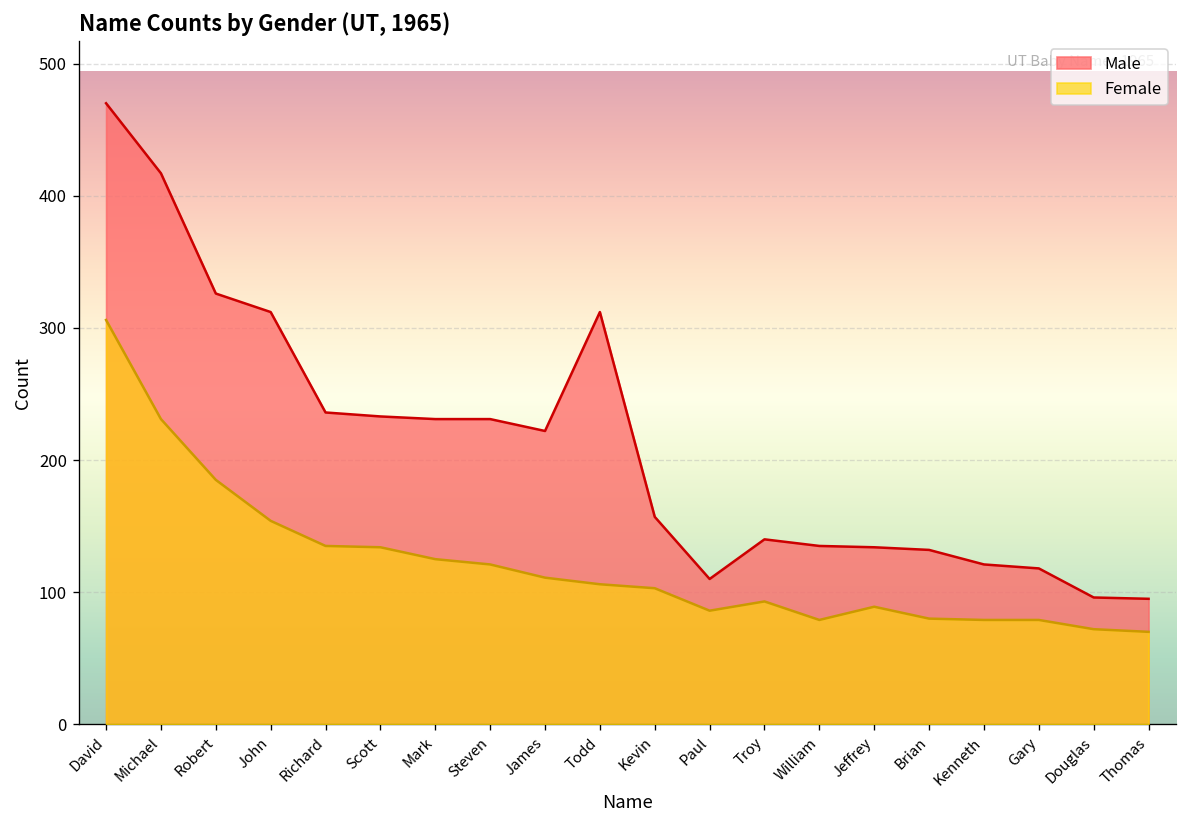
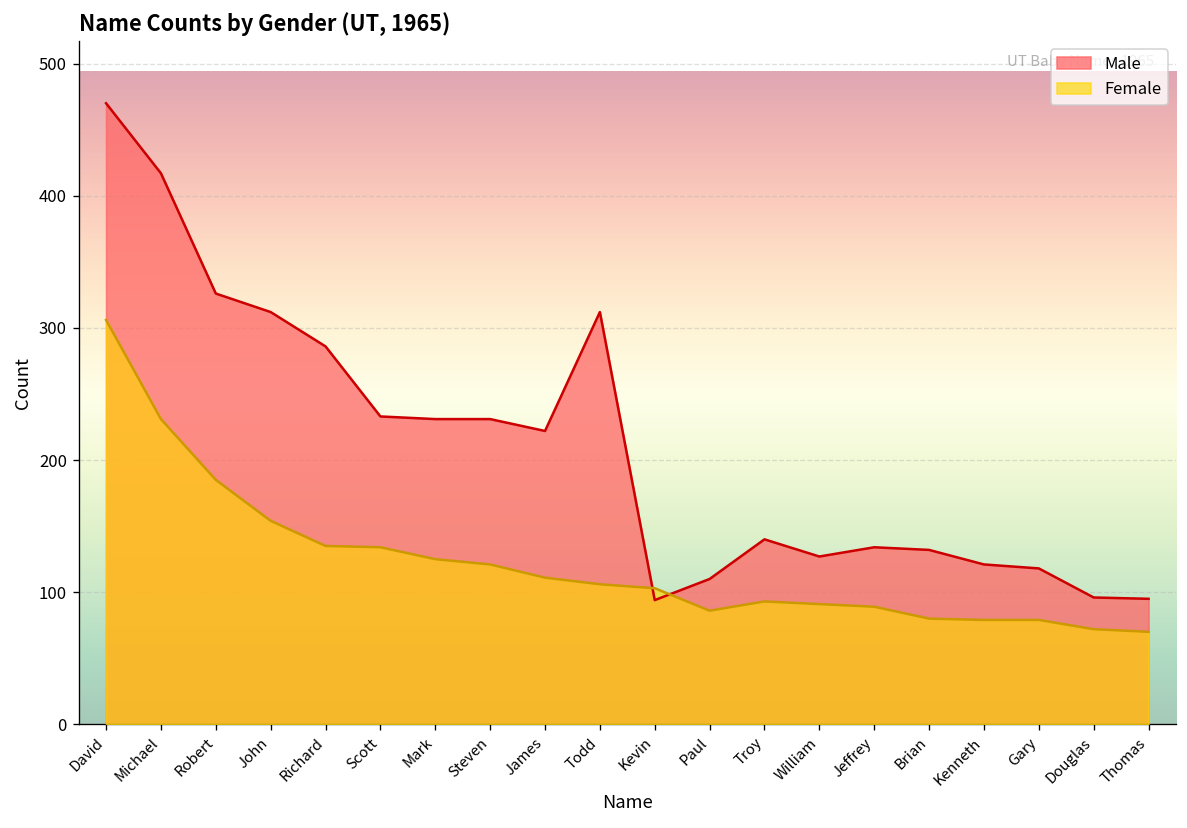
  {
    "Male": {
      "David": 470,
      "Michael": 417,
      "Robert": 326,
      "John": 312,
-     "Richard": 236,
+     "Richard": 286,
      "Scott": 233,
      "Mark": 231,
      "Steven": 231,
      "James": 222,
      "Todd": 312,
-     "Kevin": 157,
+     "Kevin": 94,
      "Paul": 110,
      "Troy": 140,
-     "William": 135,
+     "William": 127,
      "Jeffrey": 134,
      "Brian": 132,
      "Kenneth": 121,
      "Gary": 118,
      "Douglas": 96,
      "Thomas": 95
    },
    "Female": {
      "David": 306,
      "Michael": 231,
      "Robert": 185,
      "John": 154,
      "Richard": 135,
      "Scott": 134,
      "Mark": 125,
      "Steven": 121,
      "James": 111,
      "Todd": 106,
      "Kevin": 103,
      "Paul": 86,
      "Troy": 93,
-     "William": 79,
+     "William": 91,
      "Jeffrey": 89,
      "Brian": 80,
      "Kenneth": 79,
      "Gary": 79,
      "Douglas": 72,
      "Thomas": 70
    }
  }
